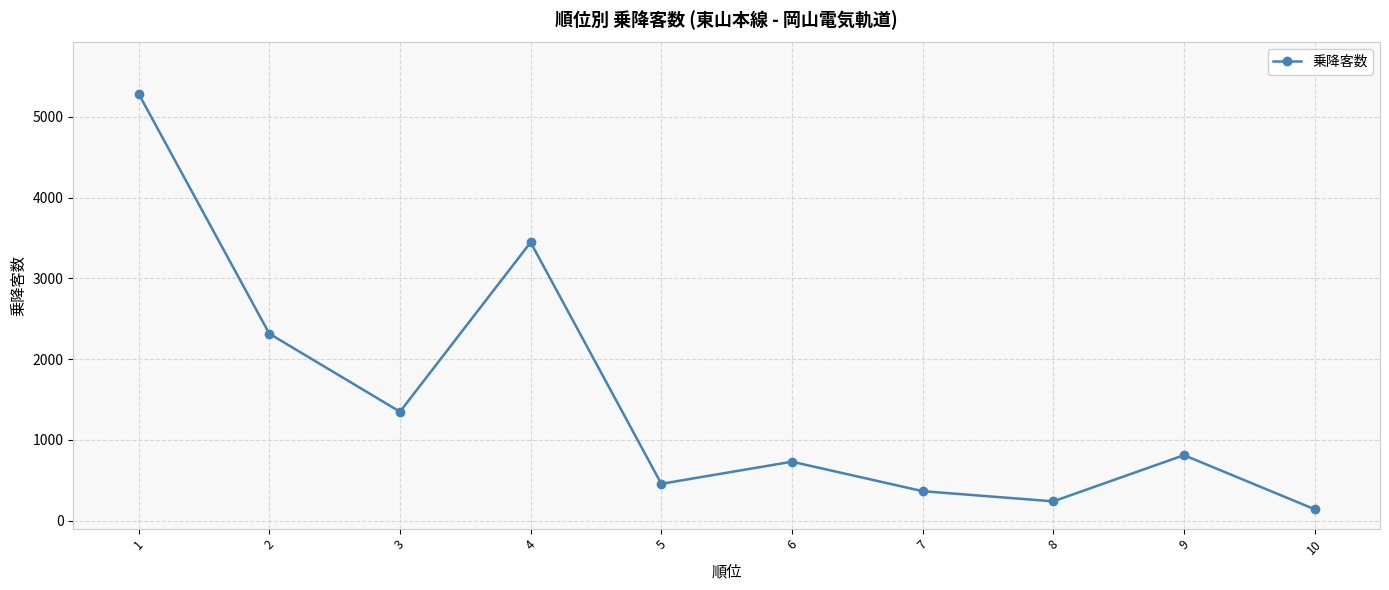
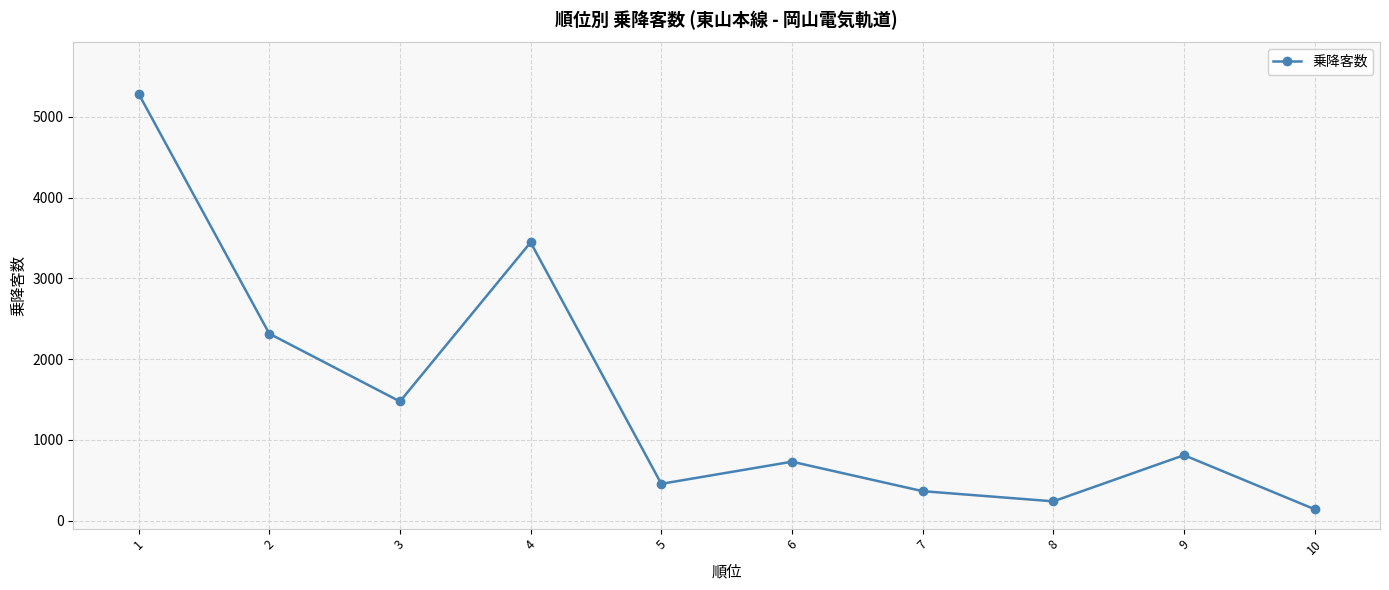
  {
    "1": 5300,
    "2": 2300,
-   "3": 1300,
+   "3": 1500,
    "4": 3400,
    "5": 500,
    "6": 700,
    "7": 400,
    "8": 200,
    "9": 800,
    "10": 100
  }
